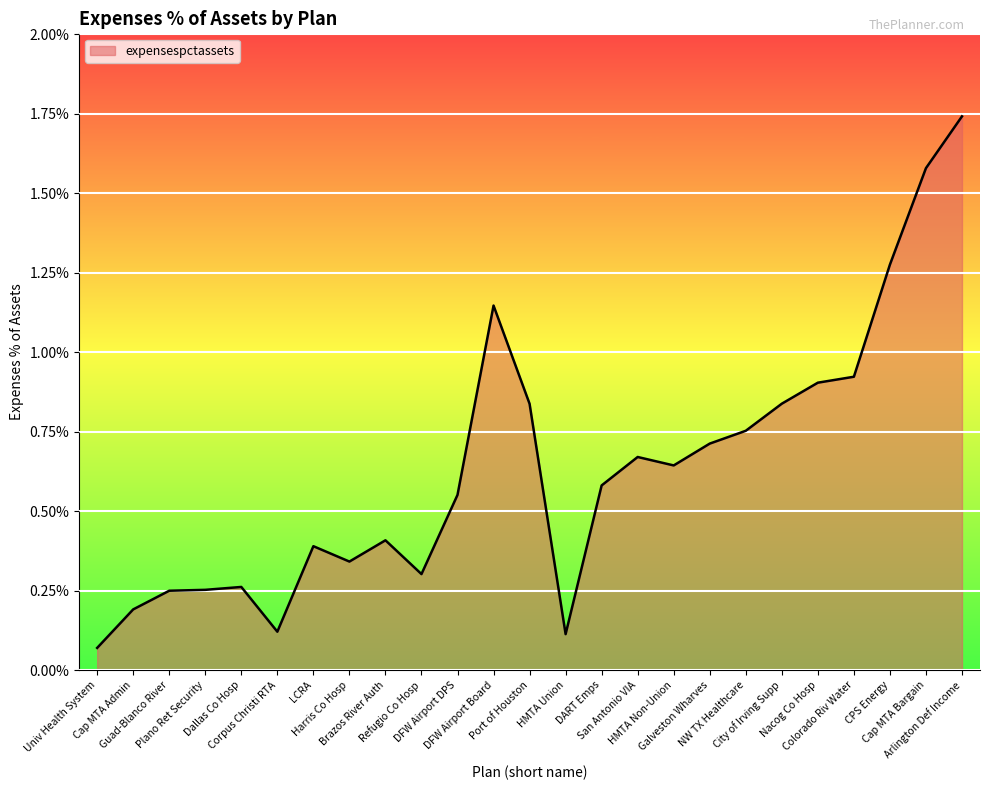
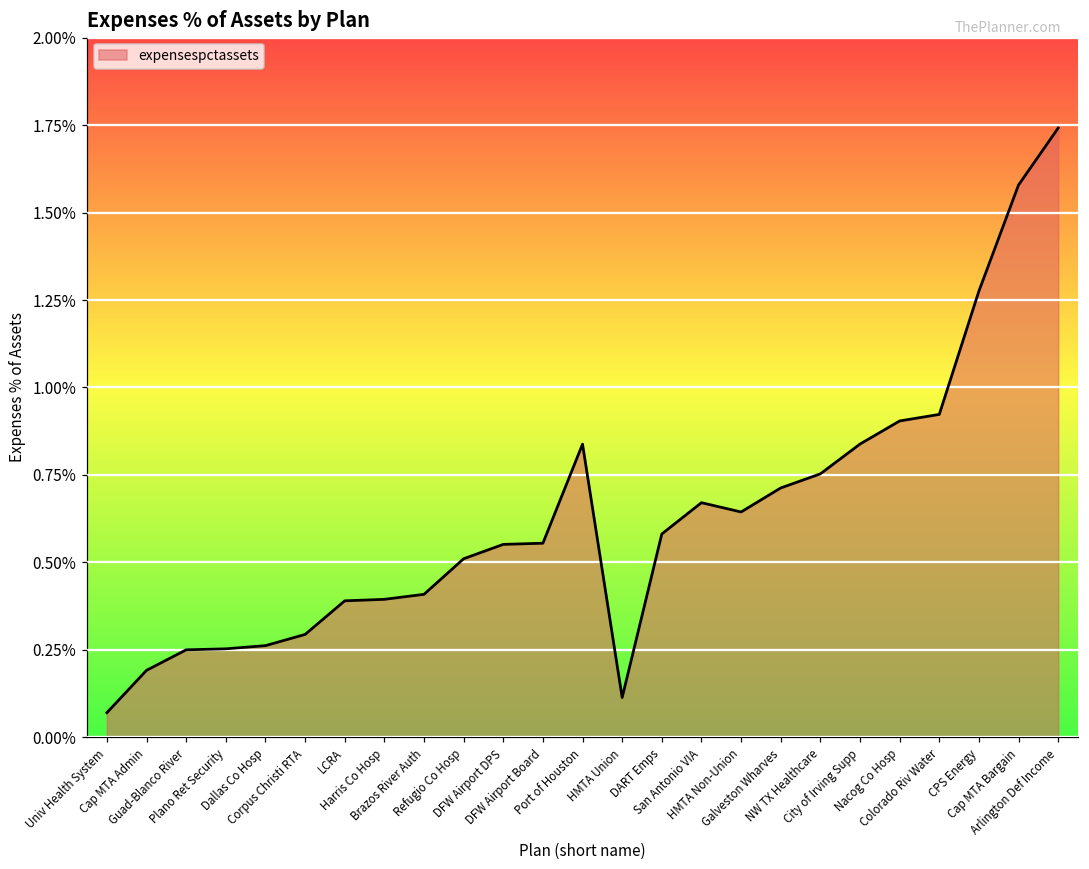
  {
    "Univ Health System": "0.07%",
    "Cap MTA Admin": "0.19%",
    "Guad-Blanco River": "0.25%",
    "Plano Ret Security": "0.25%",
    "Dallas Co Hosp": "0.26%",
-   "Corpus Christi RTA": "0.12%",
+   "Corpus Christi RTA": "0.29%",
    "LCRA": "0.39%",
-   "Harris Co Hosp": "0.34%",
+   "Harris Co Hosp": "0.39%",
    "Brazos River Auth": "0.41%",
-   "Refugio Co Hosp": "0.30%",
+   "Refugio Co Hosp": "0.51%",
    "DFW Airport DPS": "0.55%",
-   "DFW Airport Board": "1.15%",
+   "DFW Airport Board": "0.55%",
    "Port of Houston": "0.84%",
    "HMTA Union": "0.11%",
    "DART Emps": "0.58%",
    "San Antonio VIA": "0.67%",
    "HMTA Non-Union": "0.64%",
    "Galveston Wharves": "0.71%",
    "NW TX Healthcare": "0.75%",
    "City of Irving Supp": "0.84%",
    "Nacog Co Hosp": "0.90%",
    "Colorado Riv Water": "0.92%",
    "CPS Energy": "1.28%",
    "Cap MTA Bargain": "1.58%",
    "Arlington Def Income": "1.74%"
  }
